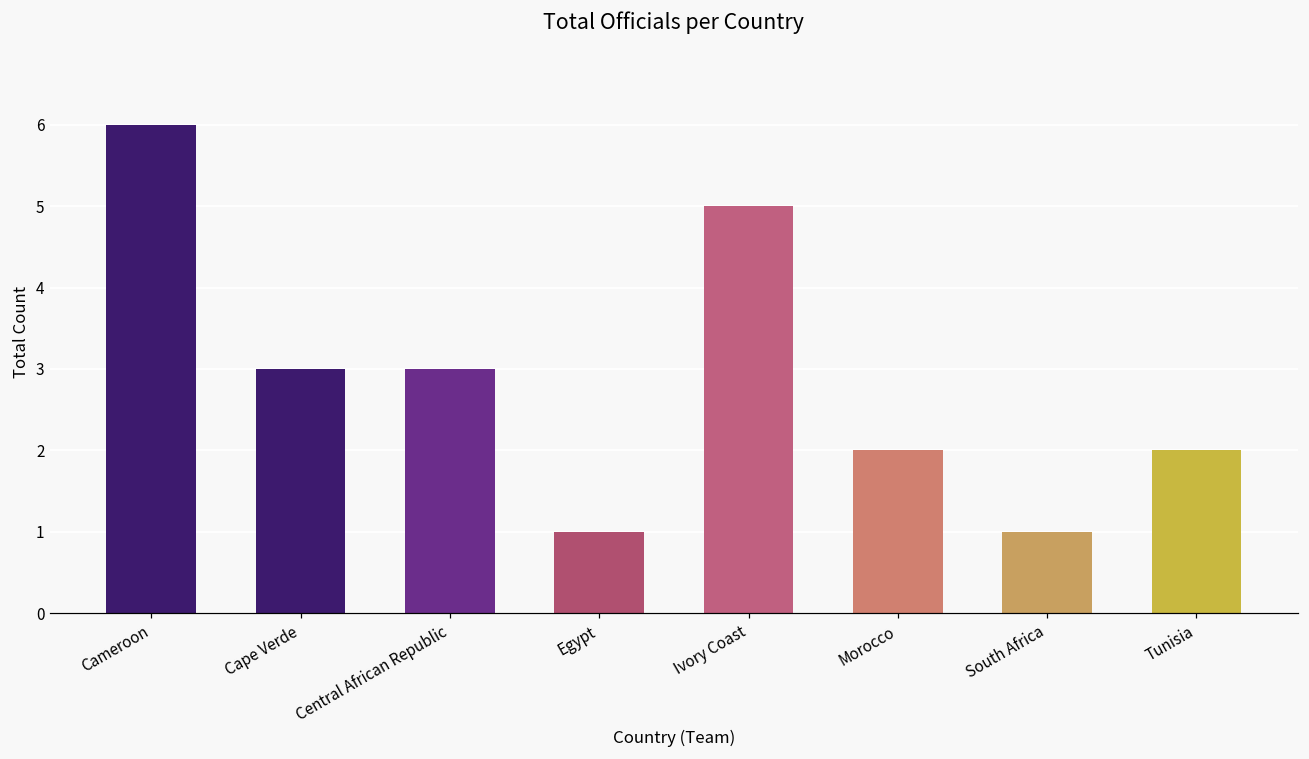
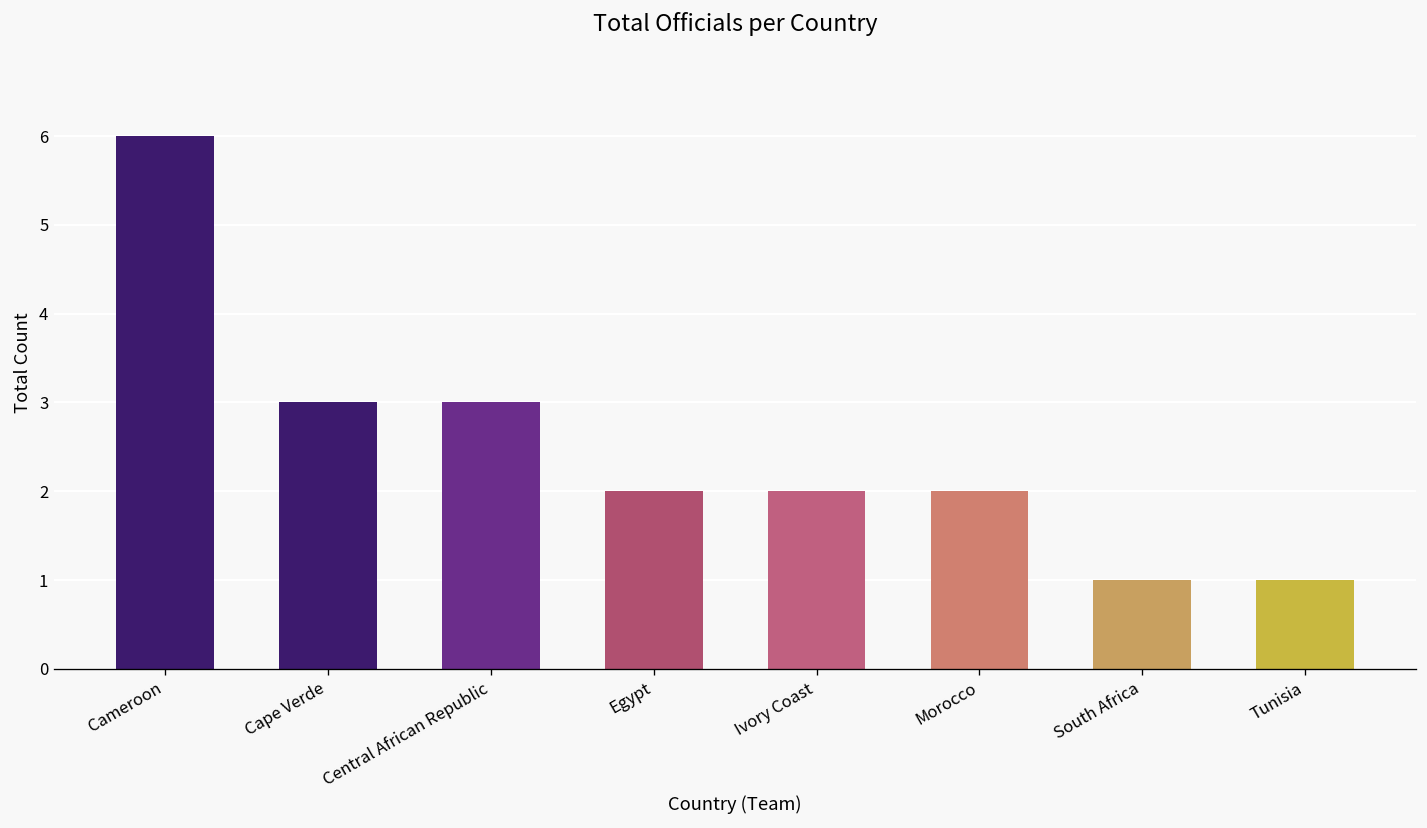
  {
    "Cameroon": 6,
    "Cape Verde": 3,
    "Central African Republic": 3,
-   "Egypt": 1,
-   "Ivory Coast": 5,
+   "Egypt": 2,
+   "Ivory Coast": 2,
    "Morocco": 2,
    "South Africa": 1,
-   "Tunisia": 2
+   "Tunisia": 1
  }
